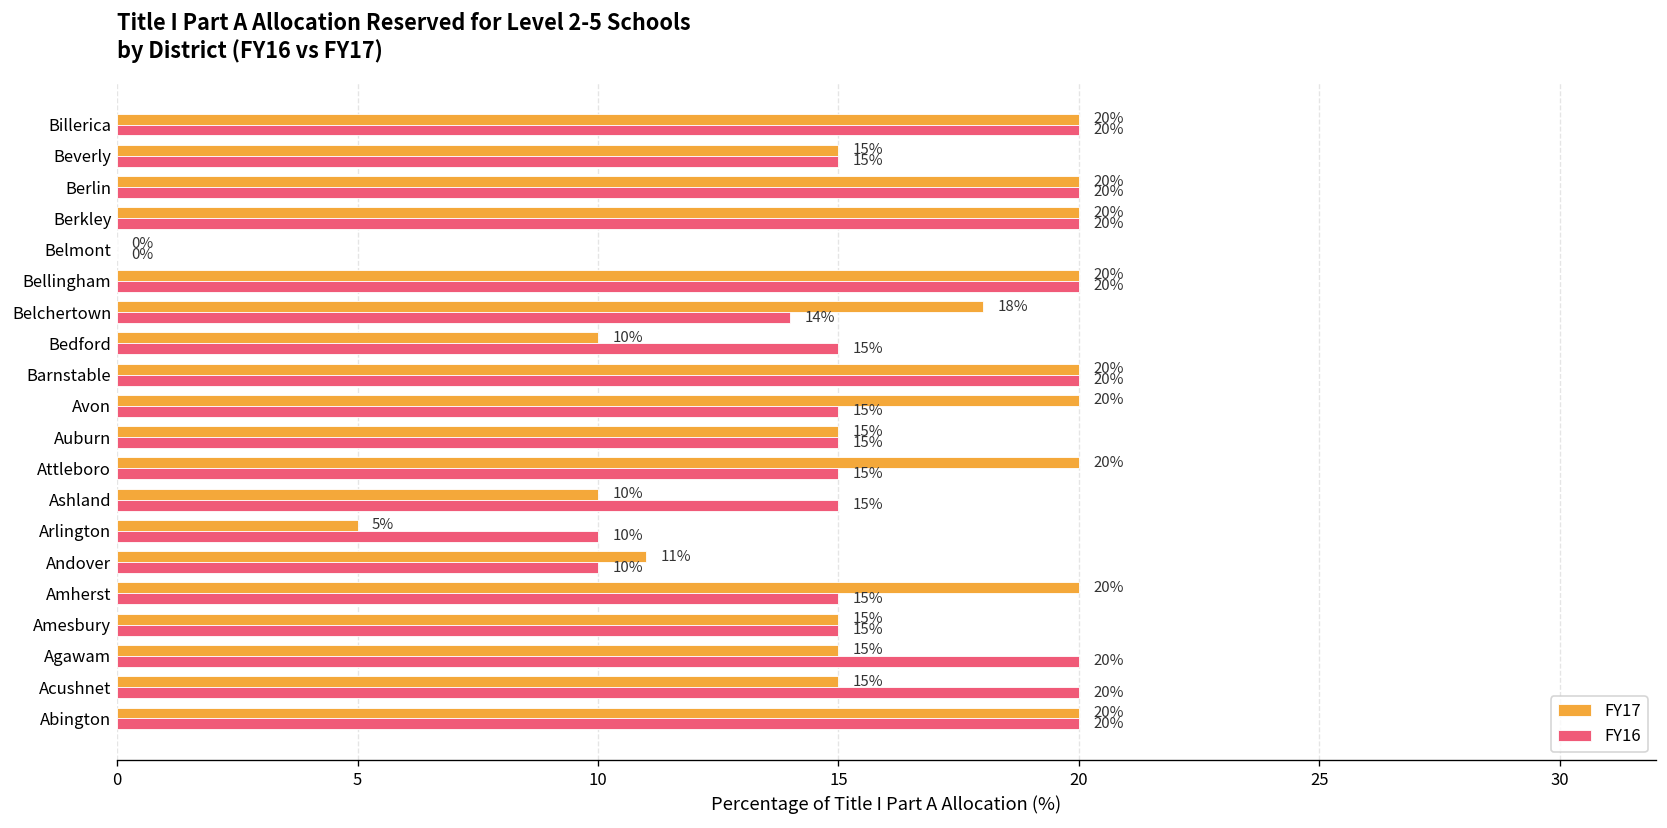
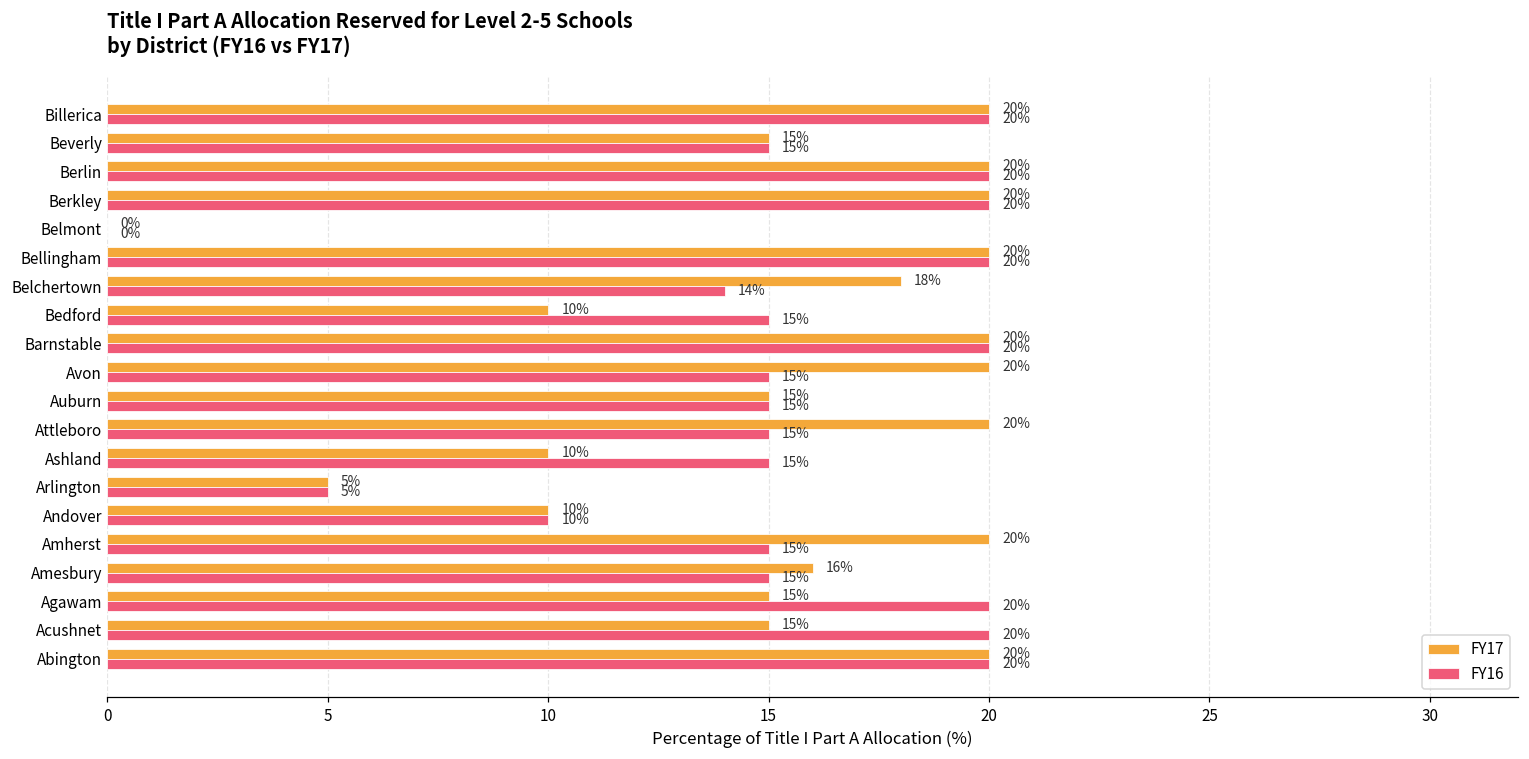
  {
    "FY17": {
      "Belchertown": "18%",
      "Bedford": "10%",
      "Avon": "20%",
      "Attleboro": "20%",
      "Ashland": "10%",
      "Arlington": "5%",
-     "Andover": "11%",
+     "Andover": "10%",
      "Amherst": "20%",
-     "Amesbury": "15%",
+     "Amesbury": "16%",
      "Agawam": "15%",
      "Acushnet": "15%"
    },
    "FY16": {
      "Belchertown": "14%",
      "Bedford": "15%",
      "Avon": "15%",
      "Attleboro": "15%",
      "Ashland": "15%",
-     "Arlington": "10%",
+     "Arlington": "5%",
      "Andover": "10%",
      "Amherst": "15%",
      "Agawam": "20%",
      "Acushnet": "20%"
    }
  }
